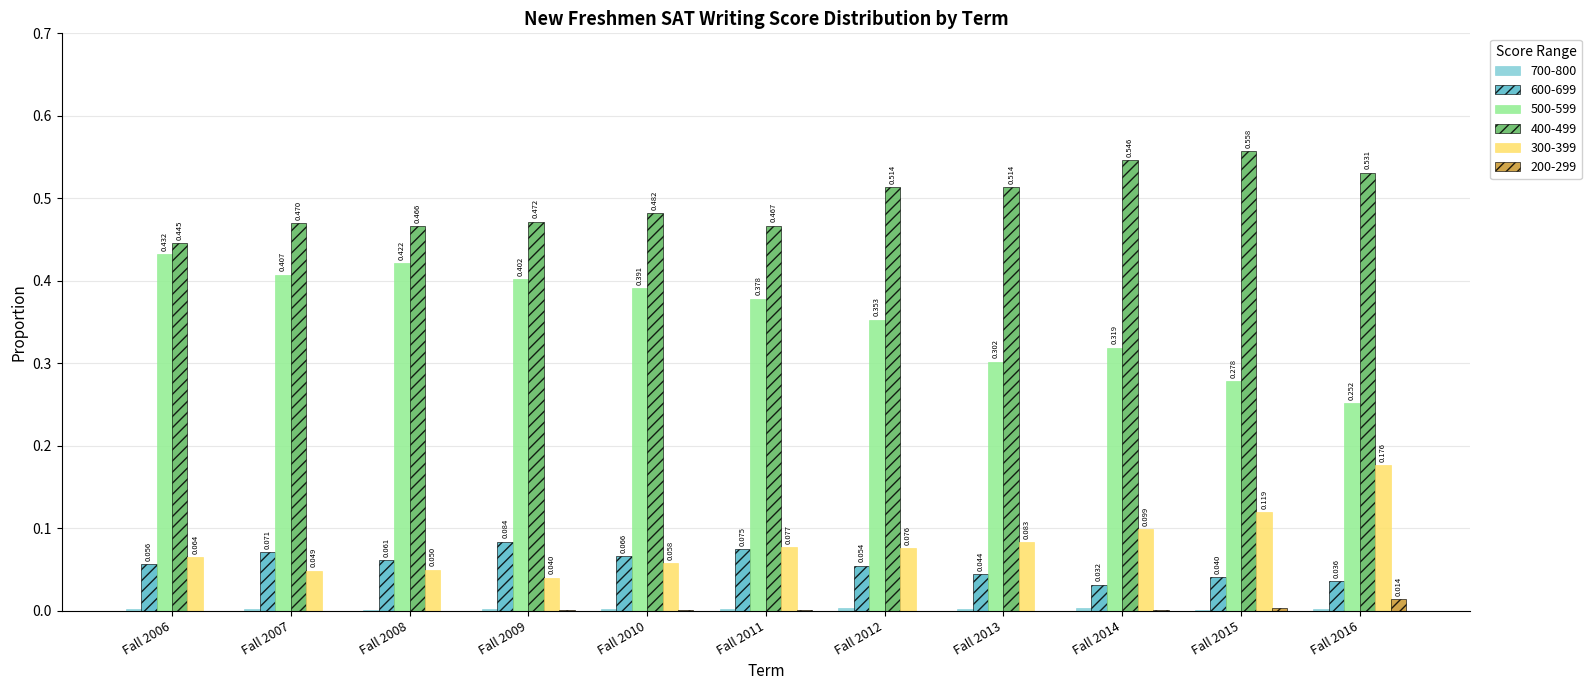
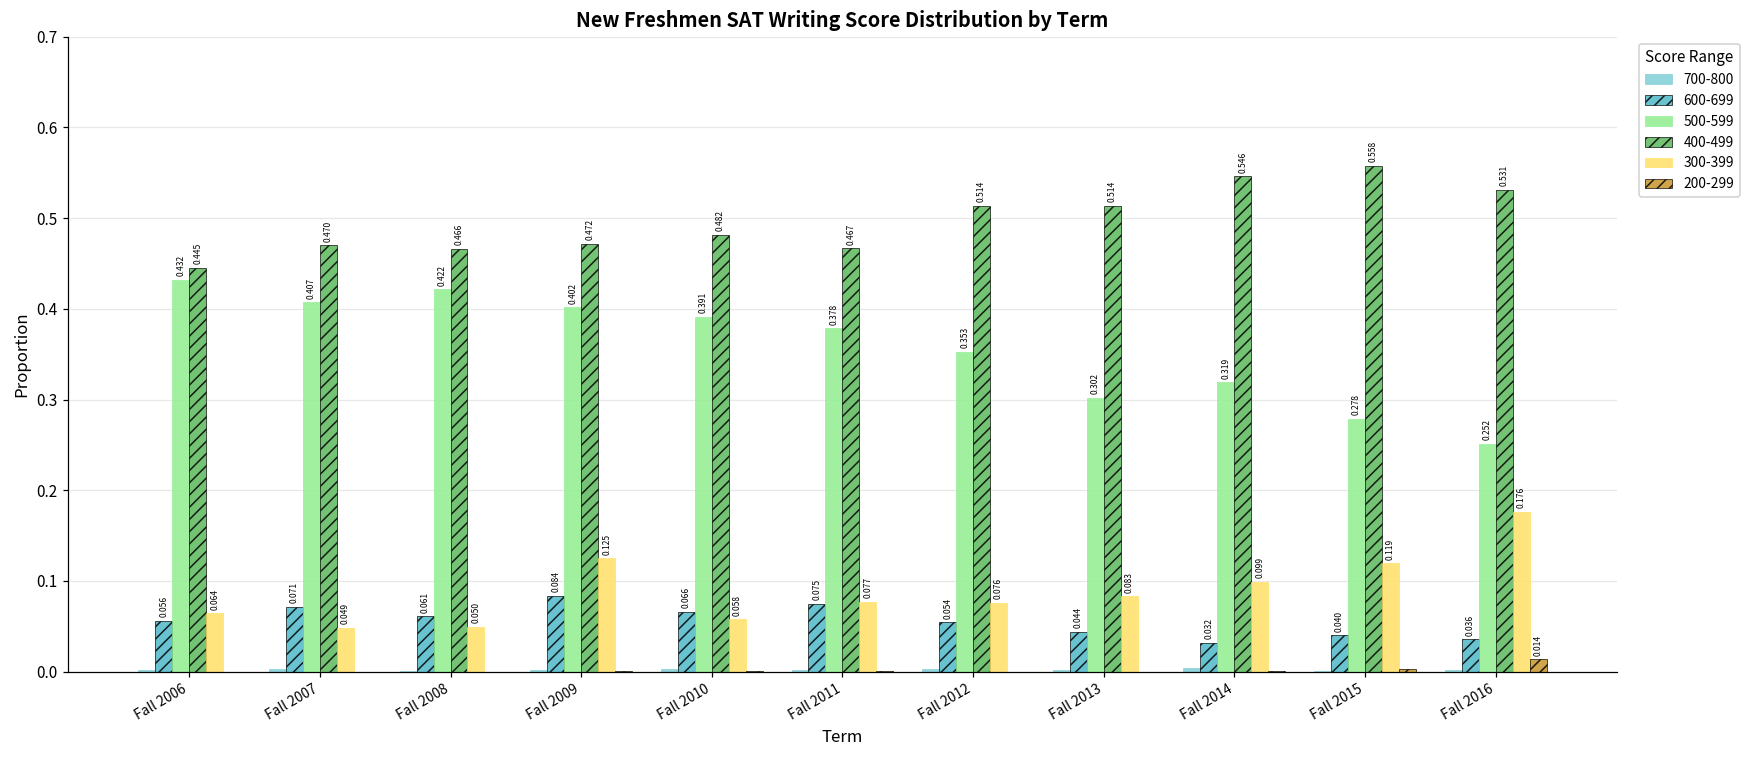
  {
    "500-599": {
      "Fall 2006": 0.432,
      "Fall 2007": 0.407,
      "Fall 2008": 0.422,
      "Fall 2009": 0.402,
      "Fall 2010": 0.391,
      "Fall 2011": 0.378,
      "Fall 2012": 0.353,
      "Fall 2013": 0.302,
      "Fall 2014": 0.319,
      "Fall 2015": 0.278,
      "Fall 2016": 0.252
    },
    "400-499": {
      "Fall 2006": 0.445,
      "Fall 2007": 0.470,
      "Fall 2008": 0.466,
      "Fall 2009": 0.472,
      "Fall 2010": 0.482,
      "Fall 2011": 0.467,
      "Fall 2012": 0.514,
      "Fall 2013": 0.514,
      "Fall 2014": 0.546,
      "Fall 2015": 0.558,
      "Fall 2016": 0.531
    },
    "300-399": {
      "Fall 2006": 0.064,
      "Fall 2007": 0.049,
      "Fall 2008": 0.050,
-     "Fall 2009": 0.040,
+     "Fall 2009": 0.125,
      "Fall 2010": 0.058,
      "Fall 2011": 0.077,
      "Fall 2012": 0.076,
      "Fall 2013": 0.083,
      "Fall 2014": 0.099,
      "Fall 2015": 0.119,
      "Fall 2016": 0.176
    },
    "200-299": {
      "Fall 2016": 0.014
    }
  }
